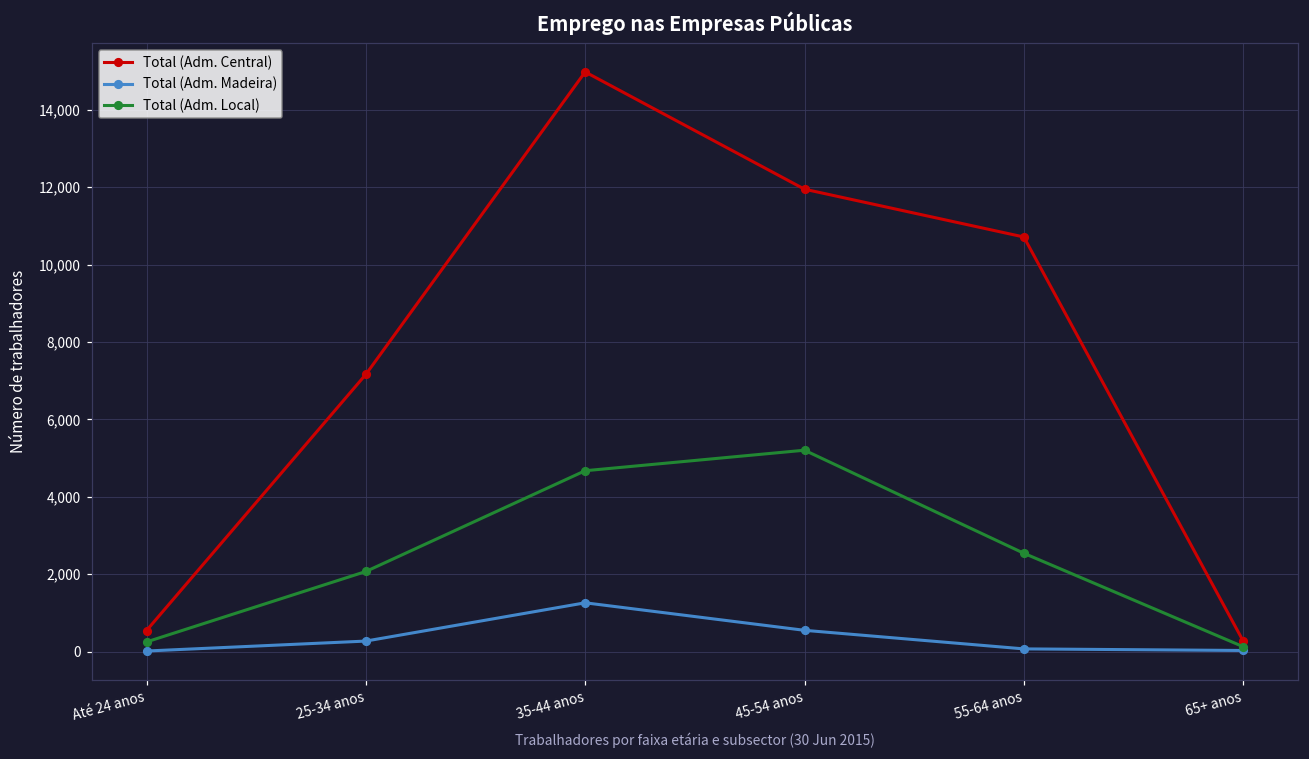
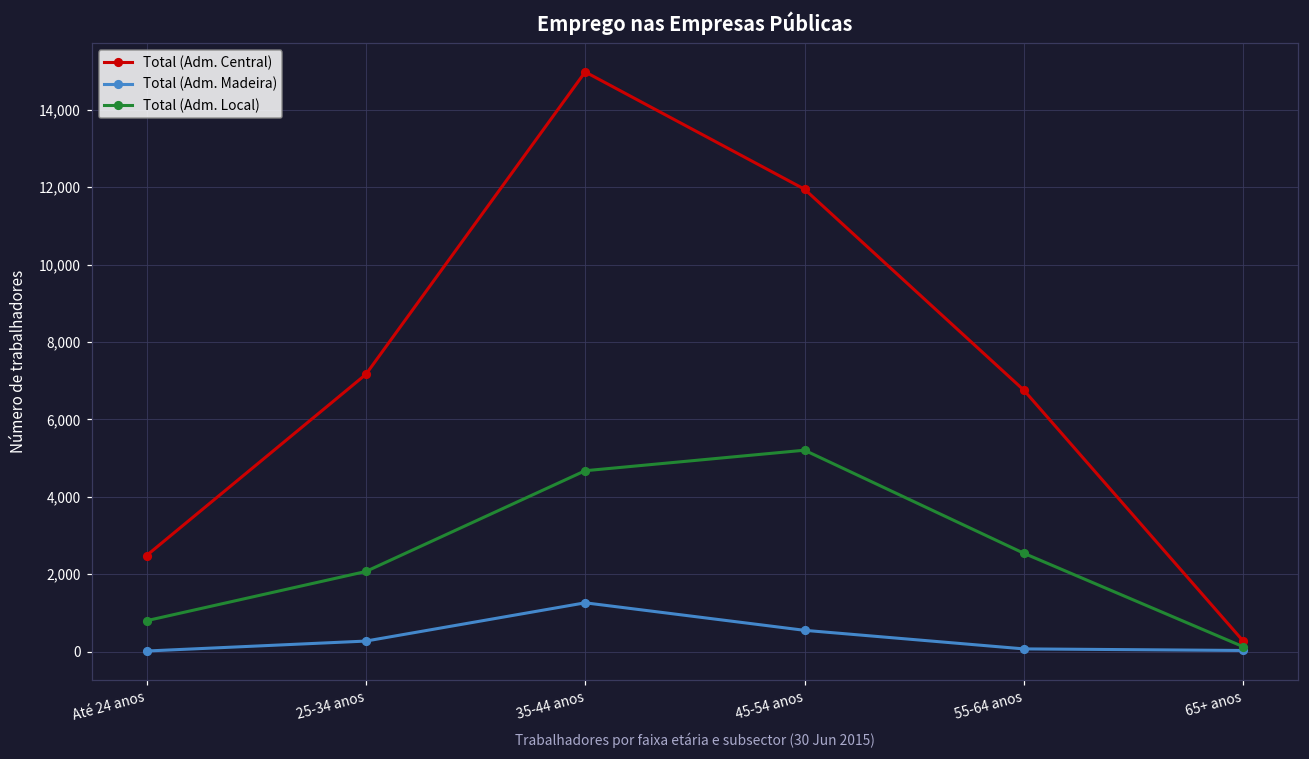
  {
    "Total (Adm. Central)": {
-     "Até 24 anos": "500",
+     "Até 24 anos": "2,500",
      "25-34 anos": "7,200",
      "35-44 anos": "15,000",
      "45-54 anos": "11,900",
-     "55-64 anos": "10,700",
+     "55-64 anos": "6,800",
      "65+ anos": "300"
    },
    "Total (Adm. Madeira)": {
      "Até 24 anos": "0",
      "25-34 anos": "300",
      "35-44 anos": "1,300",
      "45-54 anos": "500",
      "55-64 anos": "100",
      "65+ anos": "0"
    },
    "Total (Adm. Local)": {
-     "Até 24 anos": "200",
+     "Até 24 anos": "800",
      "25-34 anos": "2,100",
      "35-44 anos": "4,700",
      "45-54 anos": "5,200",
      "55-64 anos": "2,500",
      "65+ anos": "100"
    }
  }
